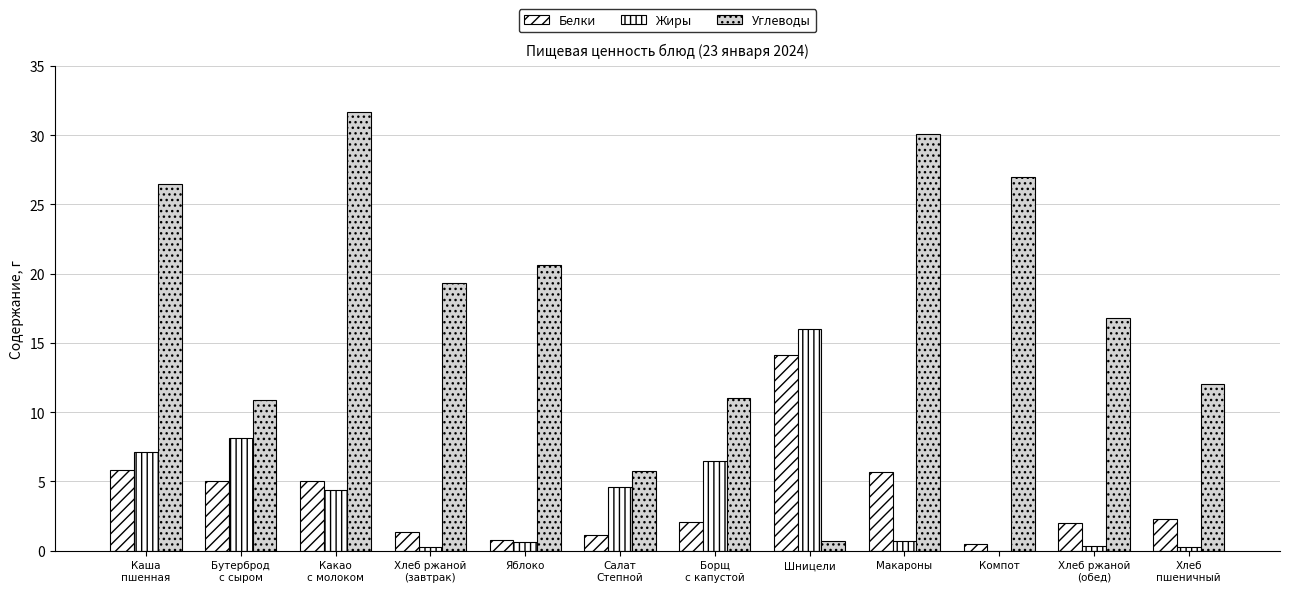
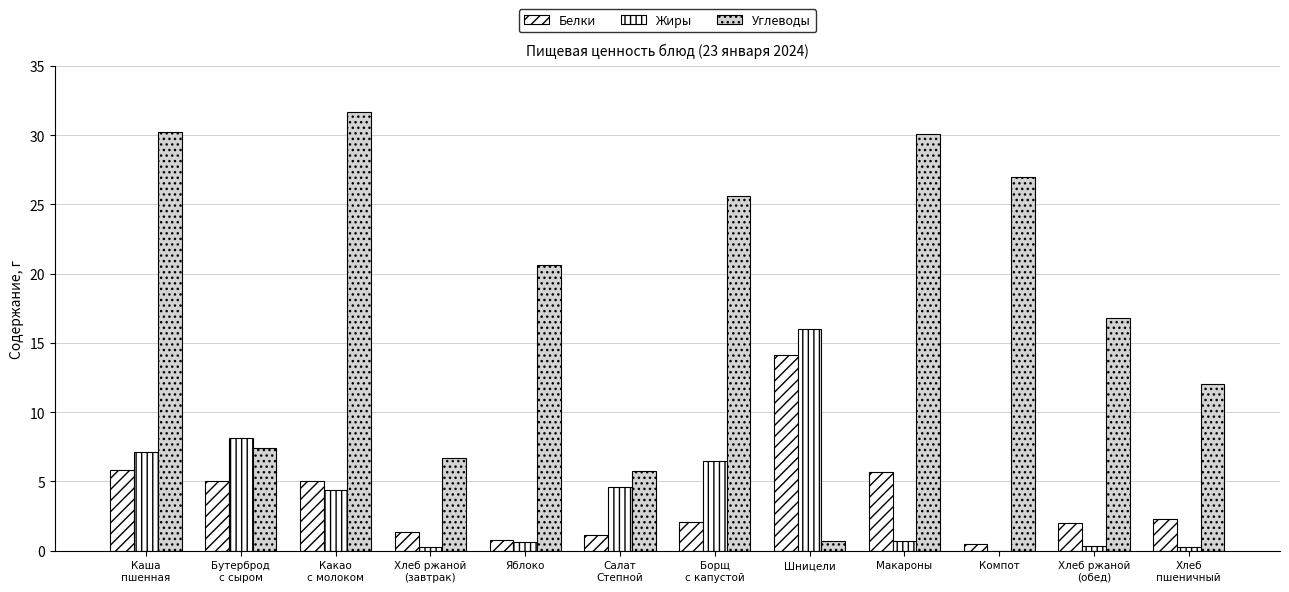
  {
    "Углеводы": {
-     "Каша пшенная": 26.5,
-     "Бутерброд с сыром": 10.9,
+     "Каша пшенная": 30.2,
+     "Бутерброд с сыром": 7.4,
      "Какао с молоком": 31.7,
-     "Хлеб ржаной (завтрак)": 19.3,
+     "Хлеб ржаной (завтрак)": 6.7,
      "Яблоко": 20.6,
      "Салат Степной": 5.8,
-     "Борщ с капустой": 11.0,
+     "Борщ с капустой": 25.6,
      "Шницели": 0.7,
      "Макароны": 30.1,
      "Компот": 27.0,
      "Хлеб ржаной (обед)": 16.8,
      "Хлеб пшеничный": 12.0
    }
  }
